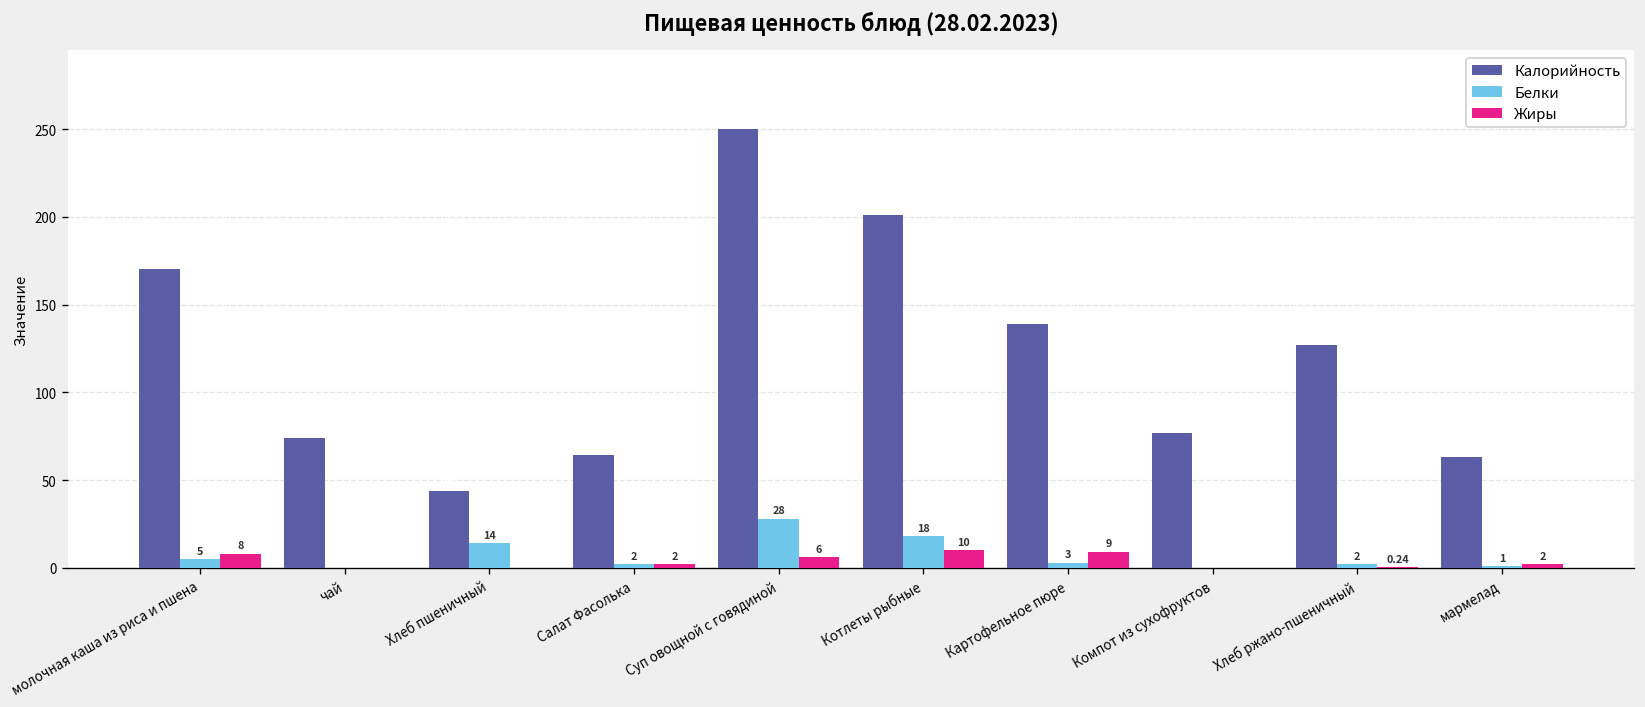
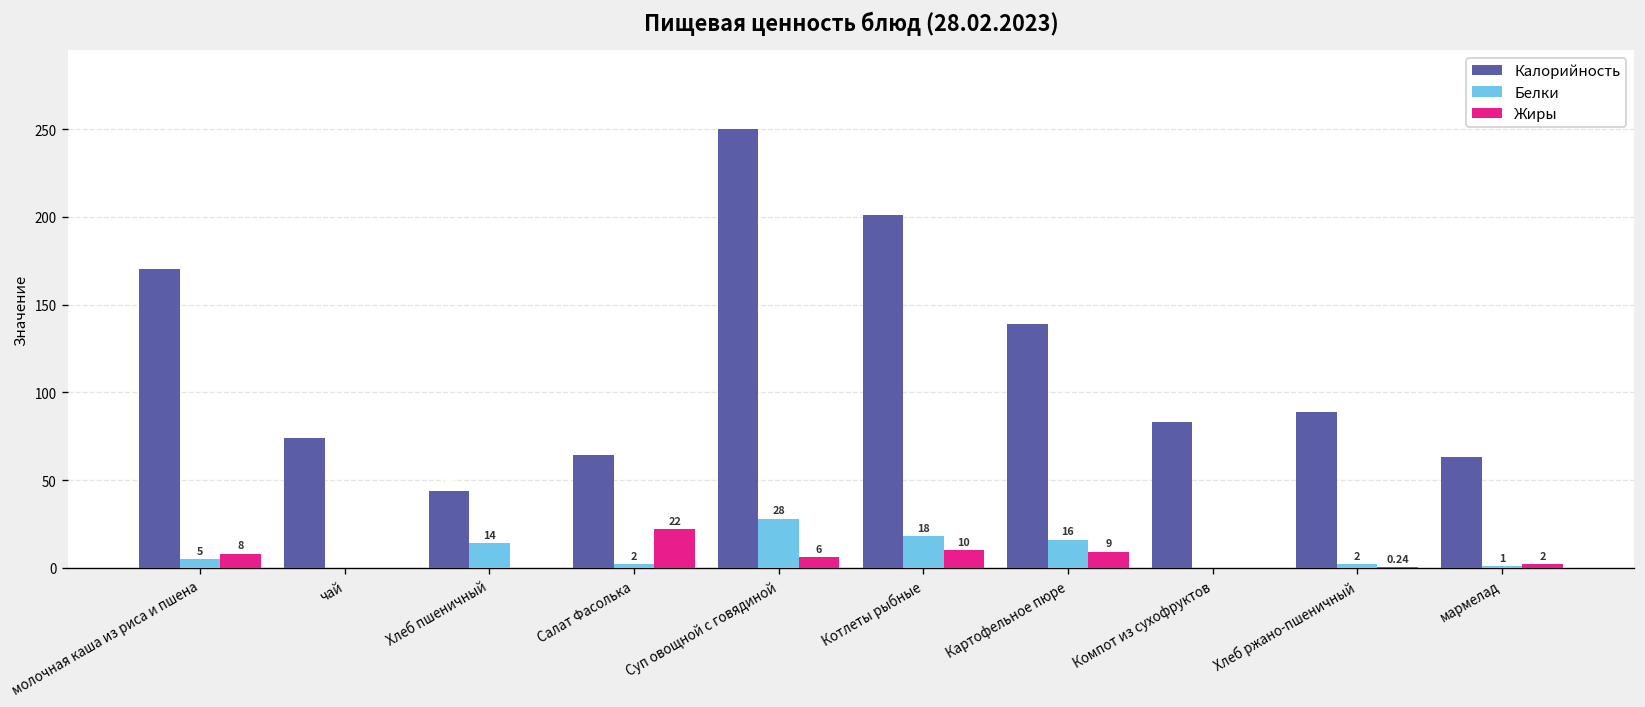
  {
    "Калорийность": {
      "молочная каша из риса и пшена": 170,
      "чай": 74,
      "Хлеб пшеничный": 44,
      "Салат Фасолька": 64,
      "Суп овощной с говядиной": 250,
      "Котлеты рыбные": 201,
      "Картофельное пюре": 139,
-     "Компот из сухофруктов": 77,
-     "Хлеб ржано-пшеничный": 127,
+     "Компот из сухофруктов": 83,
+     "Хлеб ржано-пшеничный": 89,
      "мармелад": 63
    },
    "Белки": {
      "молочная каша из риса и пшена": 5,
      "Хлеб пшеничный": 14,
      "Салат Фасолька": 2,
      "Суп овощной с говядиной": 28,
      "Котлеты рыбные": 18,
-     "Картофельное пюре": 3,
+     "Картофельное пюре": 16,
      "Хлеб ржано-пшеничный": 2,
      "мармелад": 1
    },
    "Жиры": {
      "молочная каша из риса и пшена": 8,
-     "Салат Фасолька": 2,
+     "Салат Фасолька": 22,
      "Суп овощной с говядиной": 6,
      "Котлеты рыбные": 10,
      "Картофельное пюре": 9,
      "Хлеб ржано-пшеничный": 0.24,
      "мармелад": 2
    }
  }
